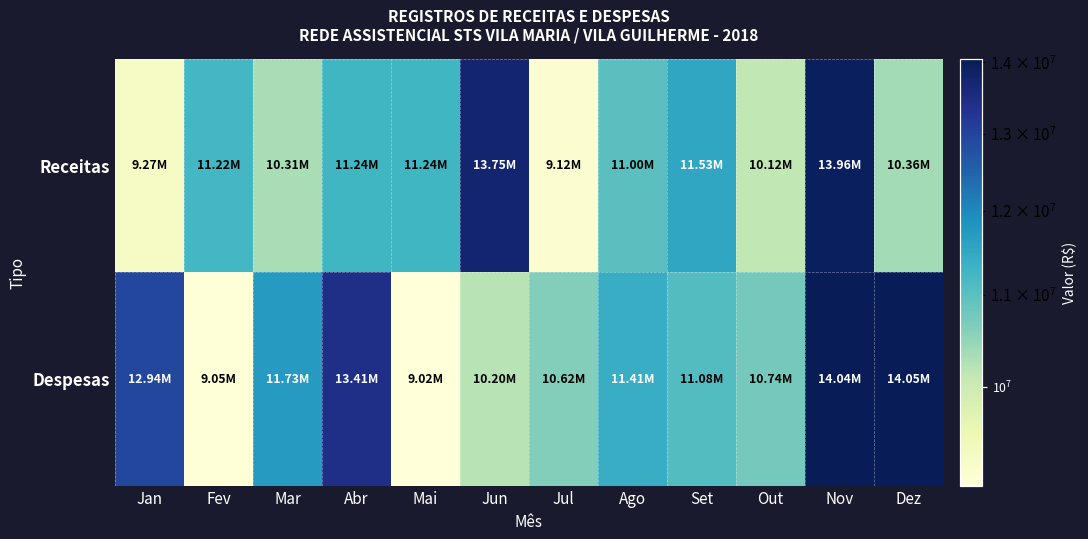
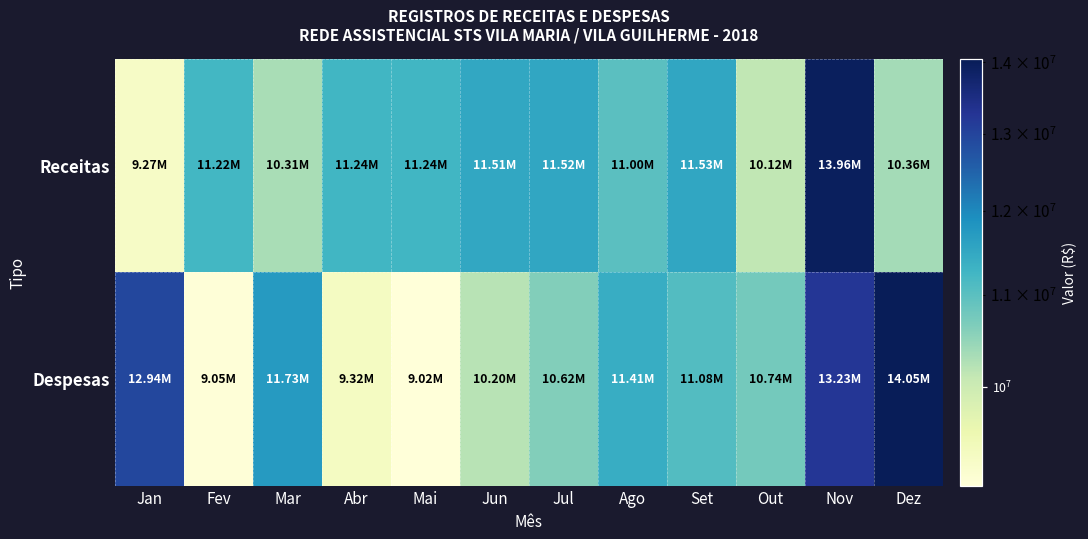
  {
    "Receitas": {
      "Jan": "9.27M",
      "Fev": "11.22M",
      "Mar": "10.31M",
      "Abr": "11.24M",
      "Mai": "11.24M",
-     "Jun": "13.75M",
-     "Jul": "9.12M",
+     "Jun": "11.51M",
+     "Jul": "11.52M",
      "Ago": "11.00M",
      "Set": "11.53M",
      "Out": "10.12M",
      "Nov": "13.96M",
      "Dez": "10.36M"
    },
    "Despesas": {
      "Jan": "12.94M",
      "Fev": "9.05M",
      "Mar": "11.73M",
-     "Abr": "13.41M",
+     "Abr": "9.32M",
      "Mai": "9.02M",
      "Jun": "10.20M",
      "Jul": "10.62M",
      "Ago": "11.41M",
      "Set": "11.08M",
      "Out": "10.74M",
-     "Nov": "14.04M",
+     "Nov": "13.23M",
      "Dez": "14.05M"
    }
  }
